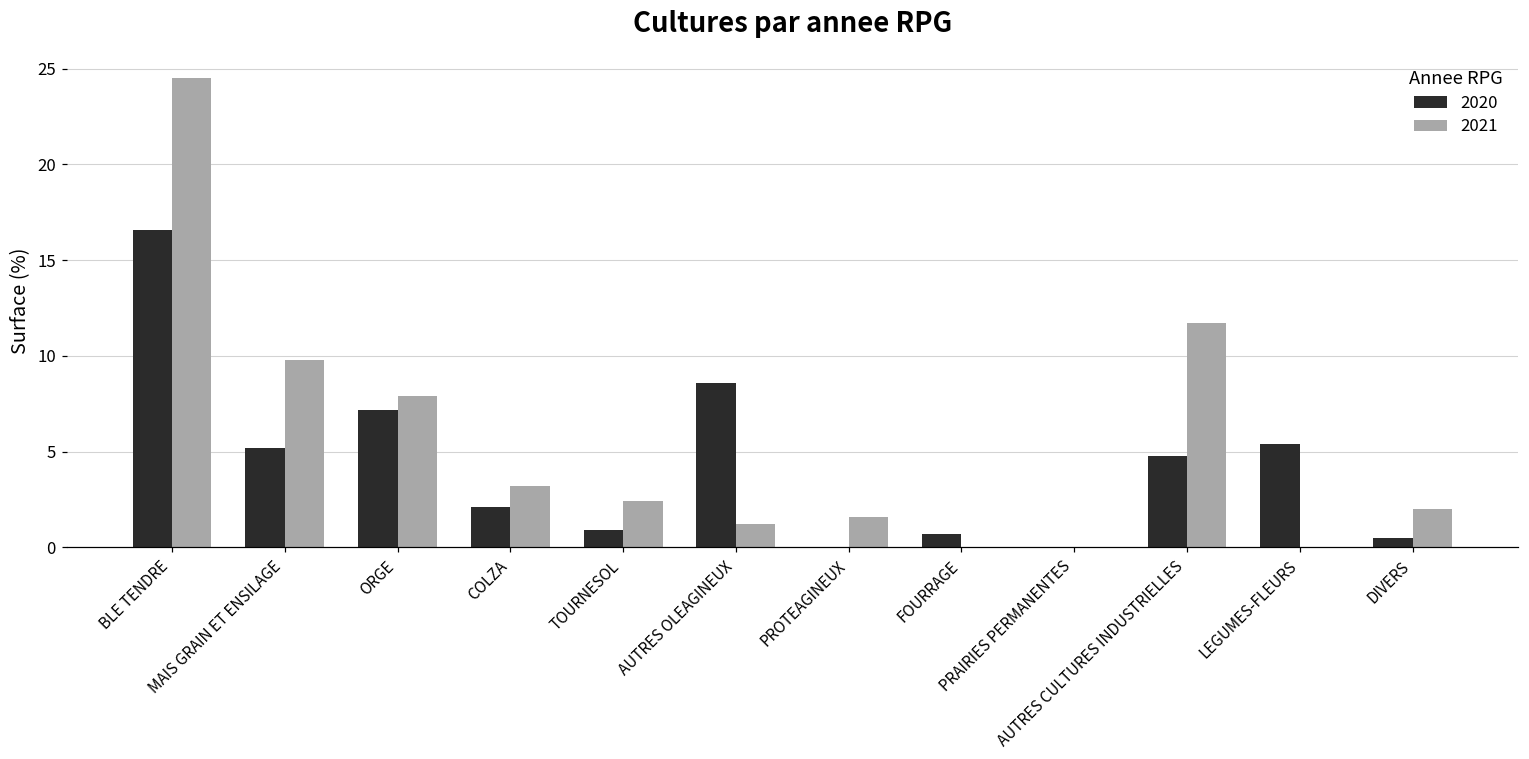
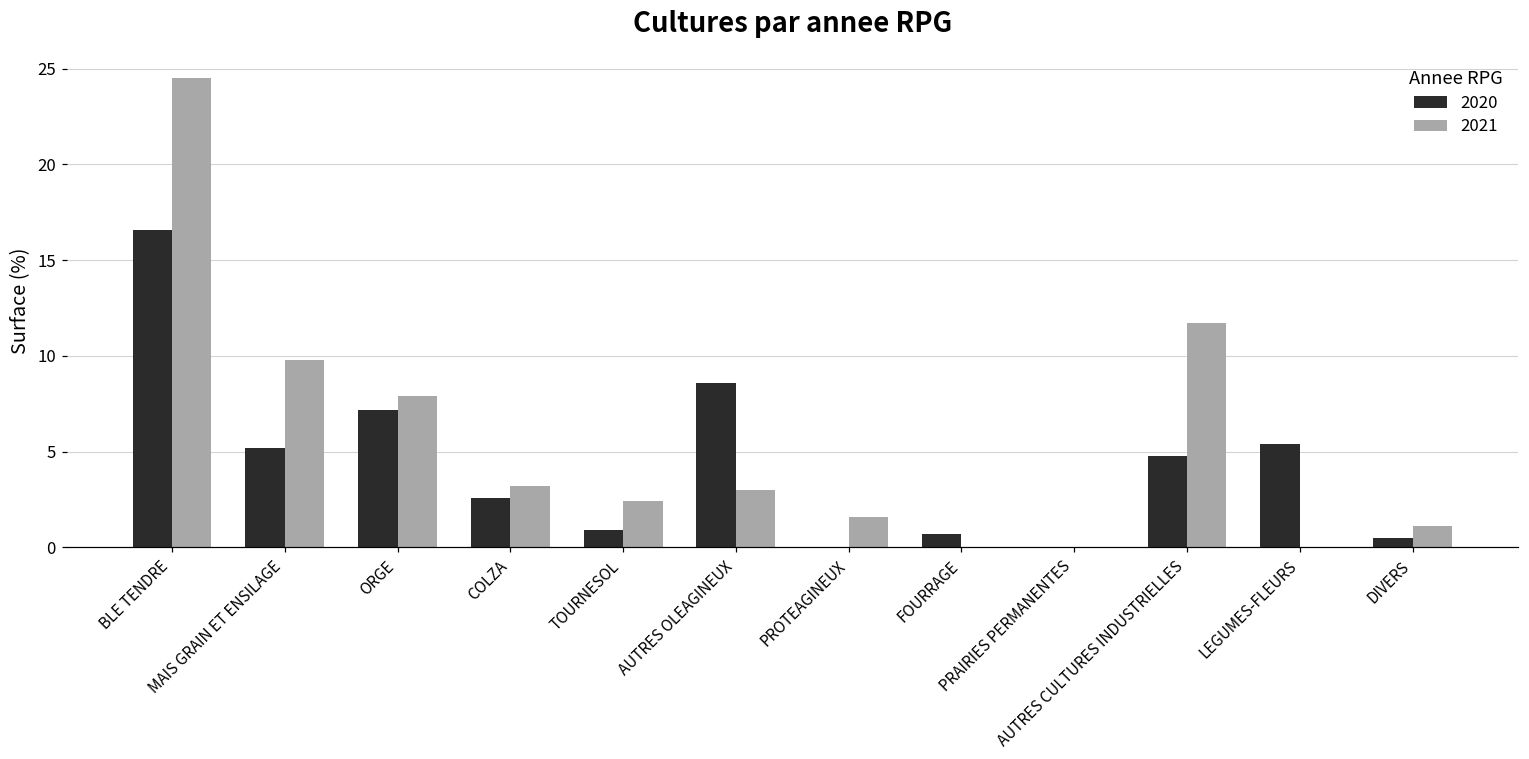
  {
    "2020": {
      "BLE TENDRE": 16.6,
      "MAIS GRAIN ET ENSILAGE": 5.2,
      "ORGE": 7.2,
-     "COLZA": 2.1,
+     "COLZA": 2.6,
      "TOURNESOL": 0.9,
      "AUTRES OLEAGINEUX": 8.6,
      "PROTEAGINEUX": 0.0,
      "FOURRAGE": 0.7,
      "PRAIRIES PERMANENTES": 0.0,
      "AUTRES CULTURES INDUSTRIELLES": 4.8,
      "LEGUMES-FLEURS": 5.4,
      "DIVERS": 0.5
    },
    "2021": {
      "BLE TENDRE": 24.5,
      "MAIS GRAIN ET ENSILAGE": 9.8,
      "ORGE": 7.9,
      "COLZA": 3.2,
      "TOURNESOL": 2.4,
-     "AUTRES OLEAGINEUX": 1.2,
+     "AUTRES OLEAGINEUX": 3.0,
      "PROTEAGINEUX": 1.6,
      "FOURRAGE": 0.0,
      "PRAIRIES PERMANENTES": 0.0,
      "AUTRES CULTURES INDUSTRIELLES": 11.7,
      "LEGUMES-FLEURS": 0.0,
-     "DIVERS": 2.0
+     "DIVERS": 1.1
    }
  }
